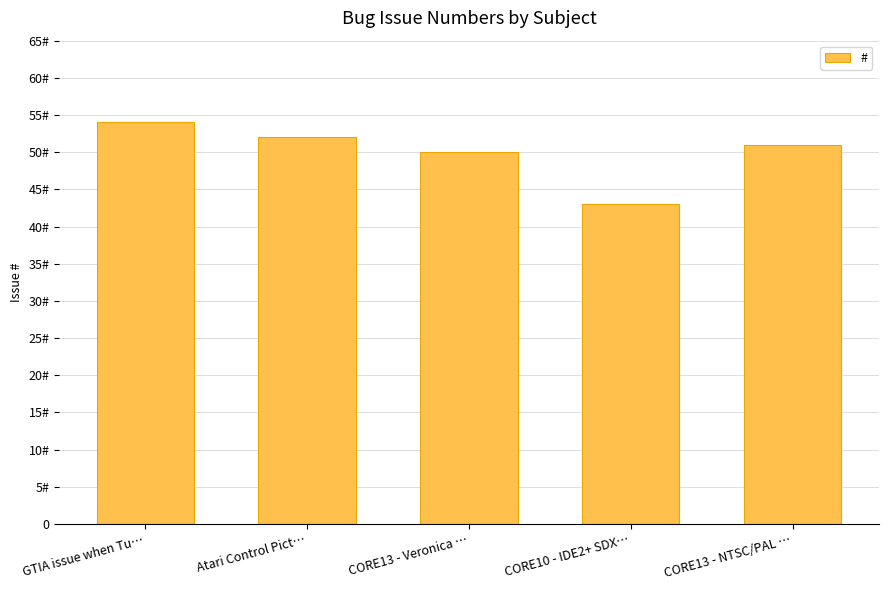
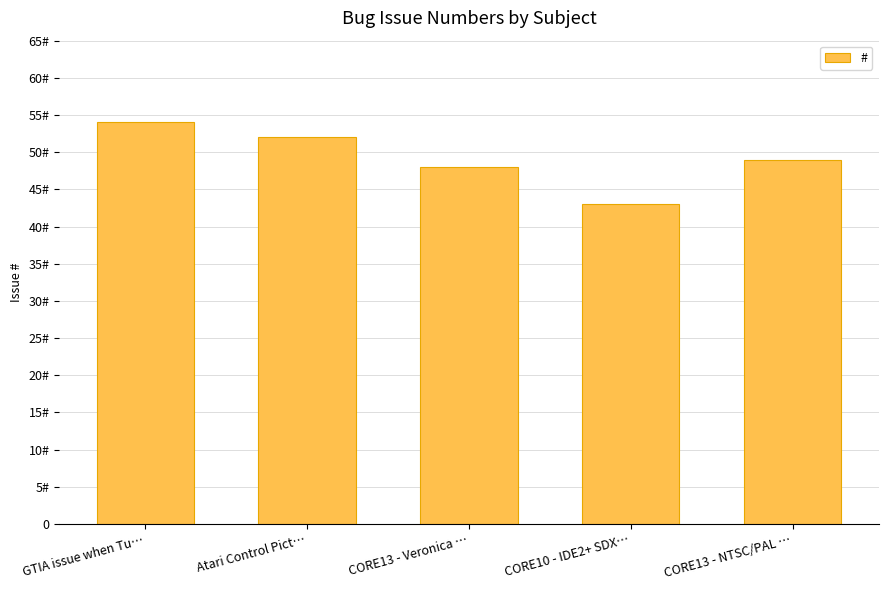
  {
    "GTIA issue when Tu…": "54#",
    "Atari Control Pict…": "52#",
-   "CORE13 - Veronica …": "50#",
+   "CORE13 - Veronica …": "48#",
    "CORE10 - IDE2+ SDX…": "43#",
-   "CORE13 - NTSC/PAL …": "51#"
+   "CORE13 - NTSC/PAL …": "49#"
  }
